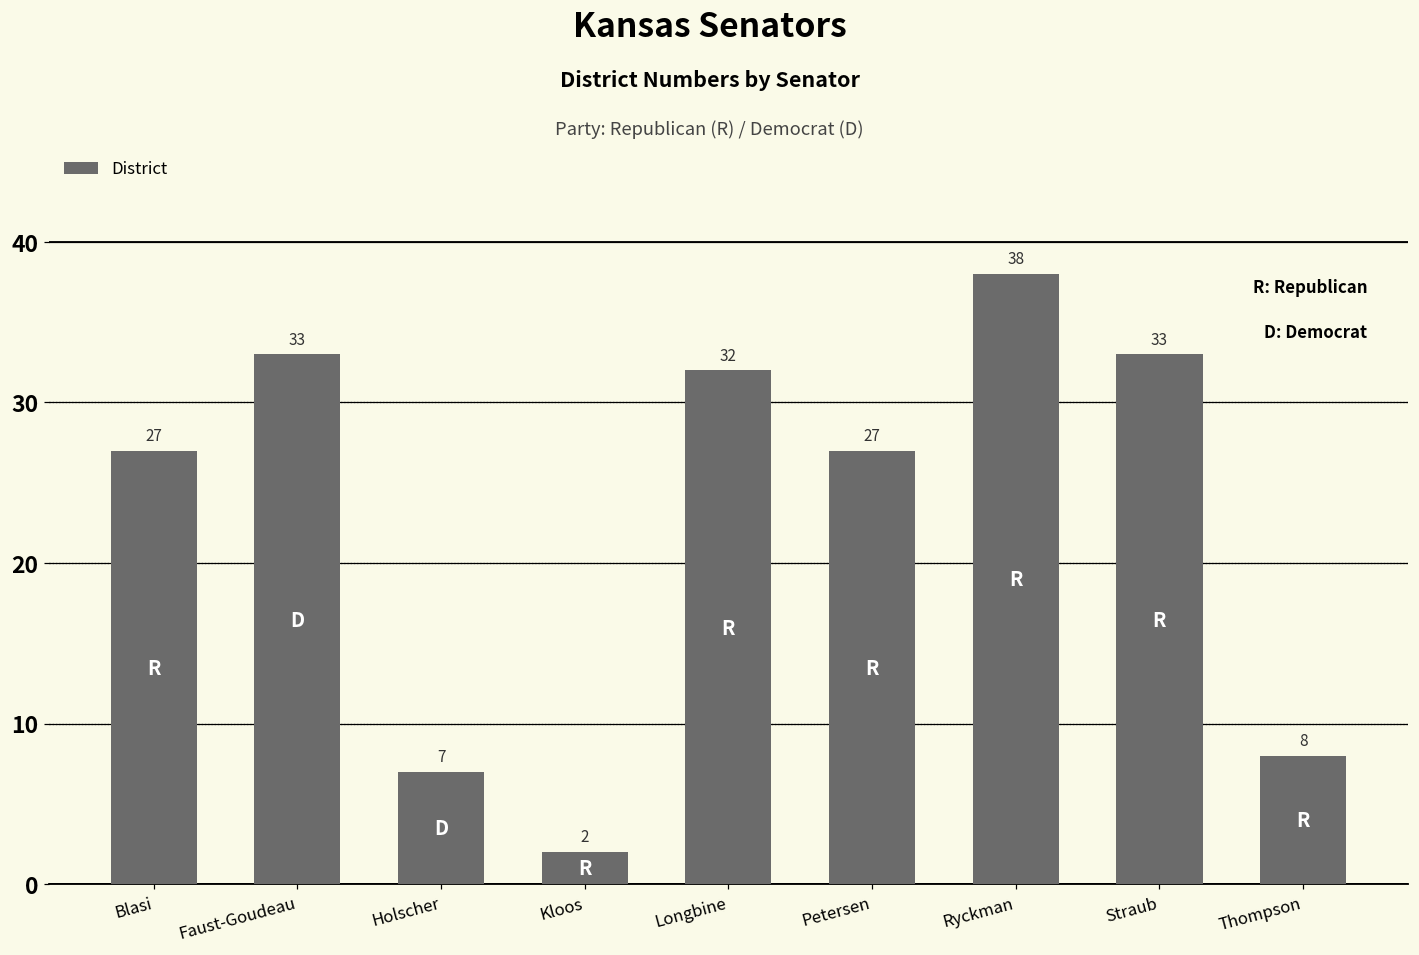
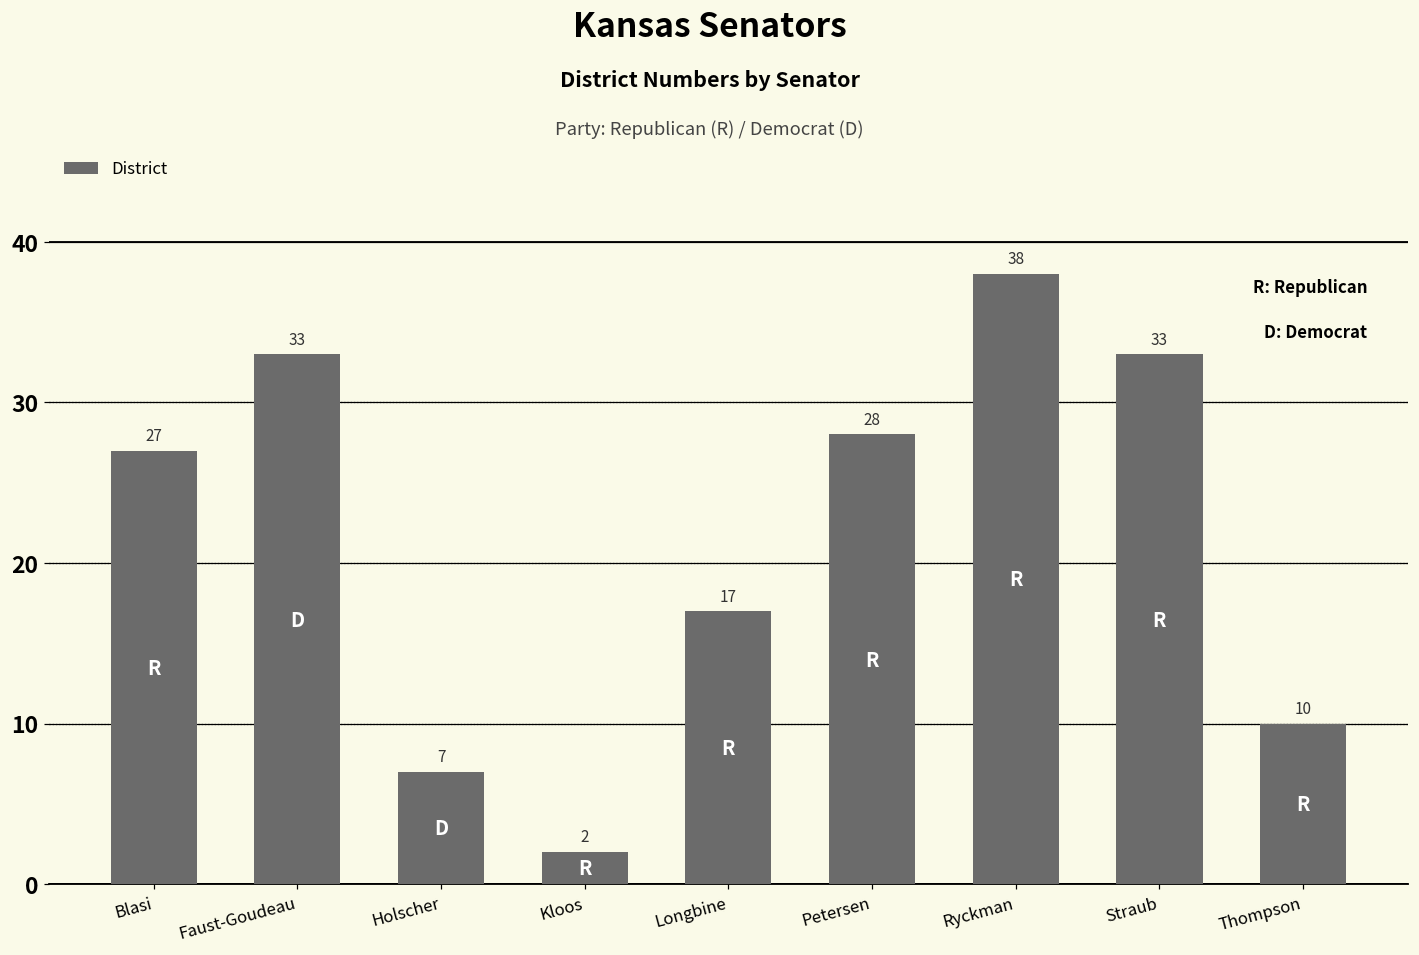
  {
    "Blasi": 27,
    "Faust-Goudeau": 33,
    "Holscher": 7,
    "Kloos": 2,
-   "Longbine": 32,
-   "Petersen": 27,
+   "Longbine": 17,
+   "Petersen": 28,
    "Ryckman": 38,
    "Straub": 33,
-   "Thompson": 8
+   "Thompson": 10
  }
